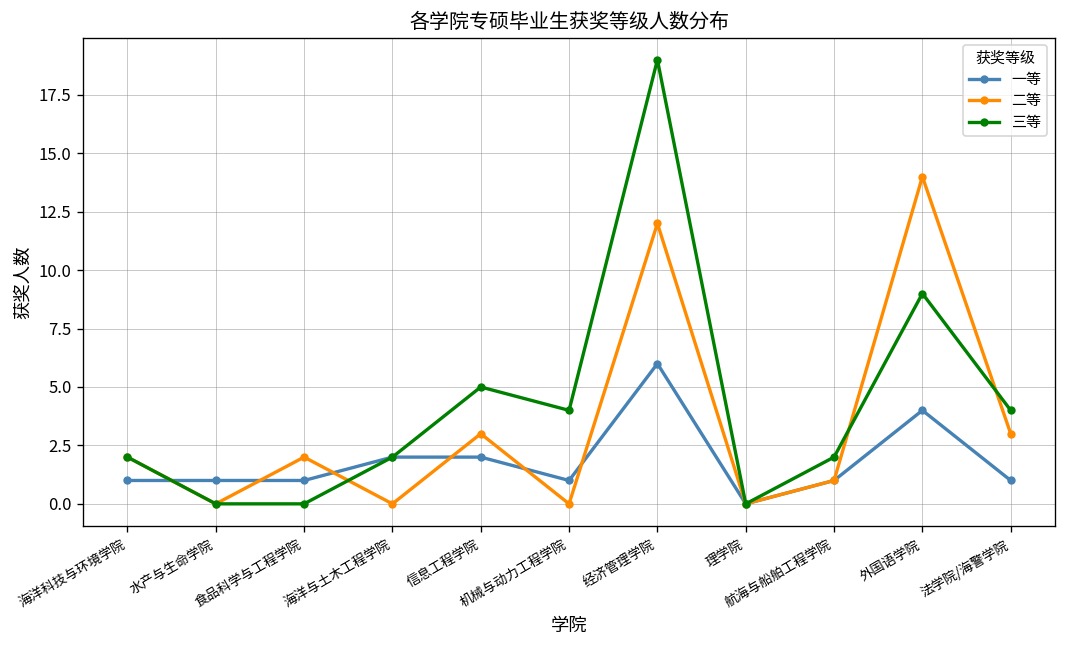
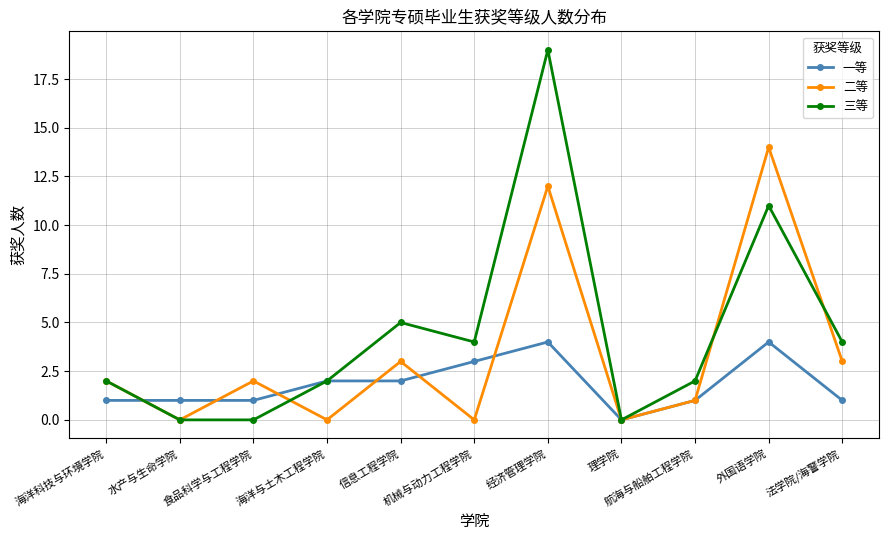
  {
    "一等": {
      "海洋科技与环境学院": 1,
      "水产与生命学院": 1,
      "食品科学与工程学院": 1,
      "信息工程学院": 2,
-     "机械与动力工程学院": 1,
-     "经济管理学院": 6,
+     "机械与动力工程学院": 3,
+     "经济管理学院": 4,
      "外国语学院": 4,
      "法学院/海警学院": 1
    },
    "二等": {
      "食品科学与工程学院": 2,
      "海洋与土木工程学院": 0,
      "信息工程学院": 3,
      "机械与动力工程学院": 0,
      "经济管理学院": 12,
      "外国语学院": 14,
      "法学院/海警学院": 3
    },
    "三等": {
      "食品科学与工程学院": 0,
      "信息工程学院": 5,
      "机械与动力工程学院": 4,
      "经济管理学院": 19,
      "航海与船舶工程学院": 2,
-     "外国语学院": 9,
+     "外国语学院": 11,
      "法学院/海警学院": 4
    }
  }
